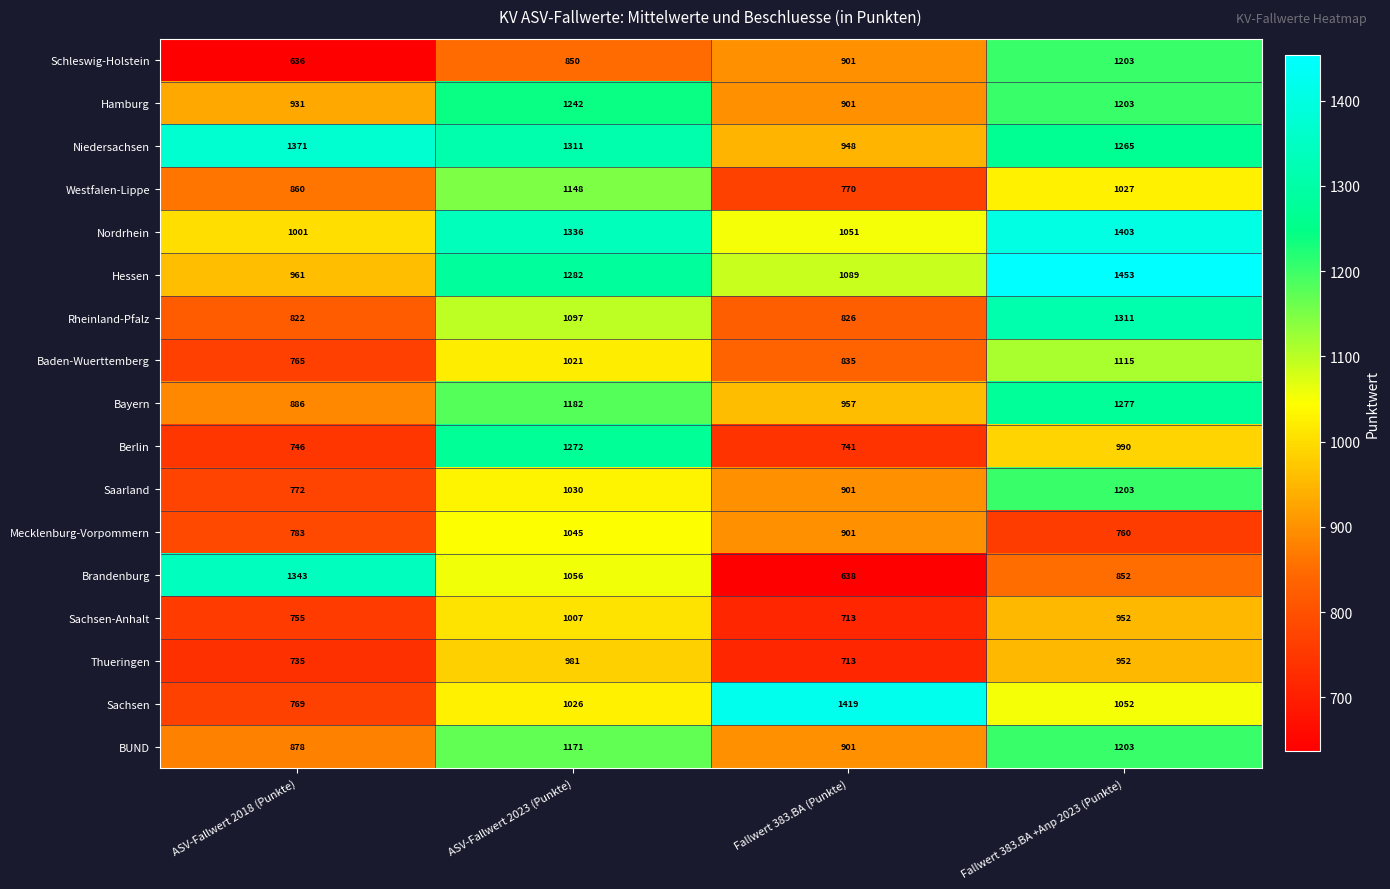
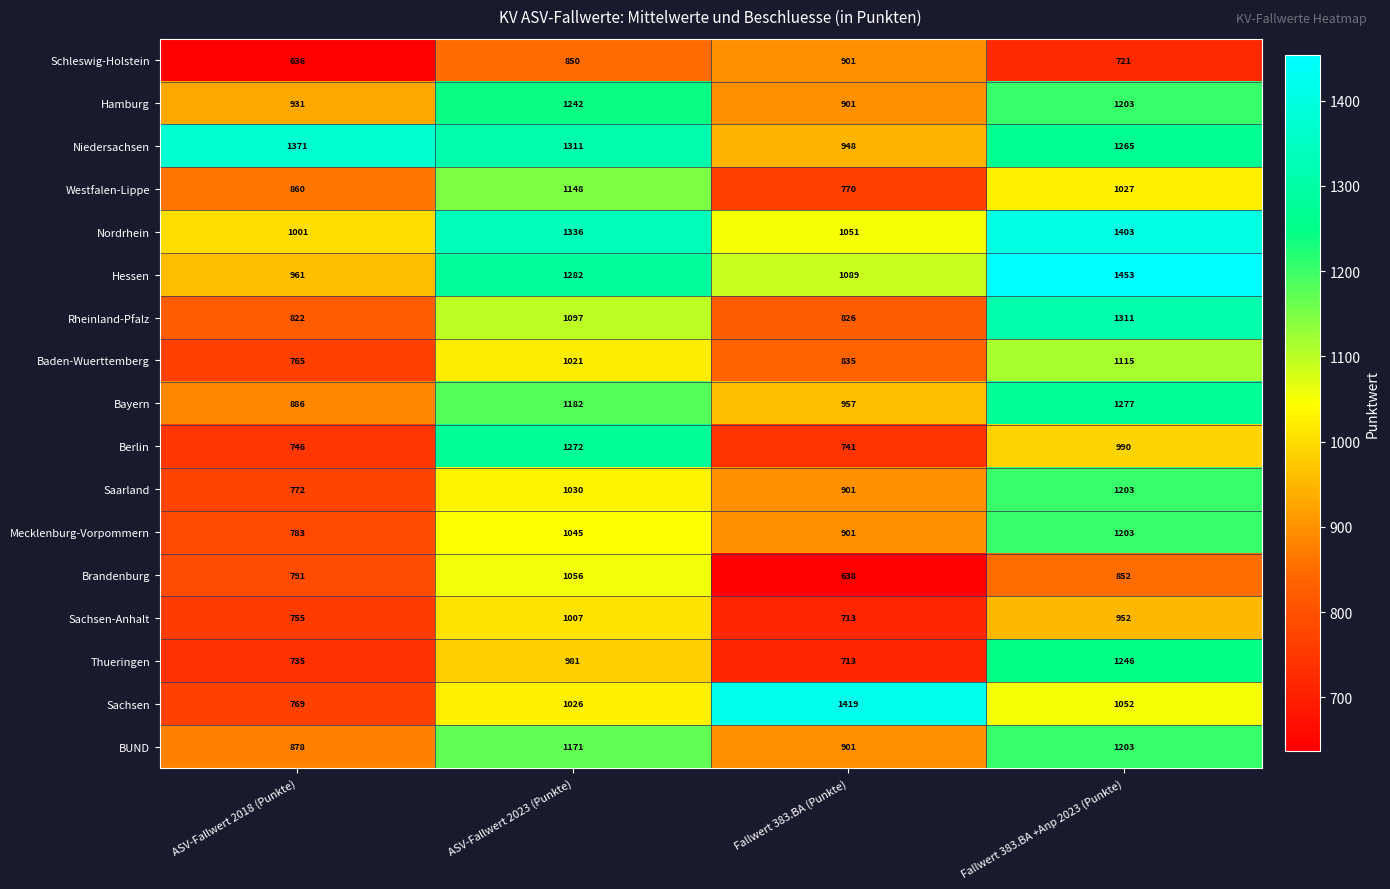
  {
    "Schleswig-Holstein": {
      "ASV-Fallwert 2018 (Punkte)": 636,
      "ASV-Fallwert 2023 (Punkte)": 850,
      "Fallwert 383.BA (Punkte)": 901,
-     "Fallwert 383.BA +Anp 2023 (Punkte)": 1203
+     "Fallwert 383.BA +Anp 2023 (Punkte)": 721
    },
    "Hamburg": {
      "ASV-Fallwert 2018 (Punkte)": 931,
      "ASV-Fallwert 2023 (Punkte)": 1242,
      "Fallwert 383.BA (Punkte)": 901,
      "Fallwert 383.BA +Anp 2023 (Punkte)": 1203
    },
    "Niedersachsen": {
      "ASV-Fallwert 2018 (Punkte)": 1371,
      "ASV-Fallwert 2023 (Punkte)": 1311,
      "Fallwert 383.BA (Punkte)": 948,
      "Fallwert 383.BA +Anp 2023 (Punkte)": 1265
    },
    "Westfalen-Lippe": {
      "ASV-Fallwert 2018 (Punkte)": 860,
      "ASV-Fallwert 2023 (Punkte)": 1148,
      "Fallwert 383.BA (Punkte)": 770,
      "Fallwert 383.BA +Anp 2023 (Punkte)": 1027
    },
    "Nordrhein": {
      "ASV-Fallwert 2018 (Punkte)": 1001,
      "ASV-Fallwert 2023 (Punkte)": 1336,
      "Fallwert 383.BA (Punkte)": 1051,
      "Fallwert 383.BA +Anp 2023 (Punkte)": 1403
    },
    "Hessen": {
      "ASV-Fallwert 2018 (Punkte)": 961,
      "ASV-Fallwert 2023 (Punkte)": 1282,
      "Fallwert 383.BA (Punkte)": 1089,
      "Fallwert 383.BA +Anp 2023 (Punkte)": 1453
    },
    "Rheinland-Pfalz": {
      "ASV-Fallwert 2018 (Punkte)": 822,
      "ASV-Fallwert 2023 (Punkte)": 1097,
      "Fallwert 383.BA (Punkte)": 826,
      "Fallwert 383.BA +Anp 2023 (Punkte)": 1311
    },
    "Baden-Wuerttemberg": {
      "ASV-Fallwert 2018 (Punkte)": 765,
      "ASV-Fallwert 2023 (Punkte)": 1021,
      "Fallwert 383.BA (Punkte)": 835,
      "Fallwert 383.BA +Anp 2023 (Punkte)": 1115
    },
    "Bayern": {
      "ASV-Fallwert 2018 (Punkte)": 886,
      "ASV-Fallwert 2023 (Punkte)": 1182,
      "Fallwert 383.BA (Punkte)": 957,
      "Fallwert 383.BA +Anp 2023 (Punkte)": 1277
    },
    "Berlin": {
      "ASV-Fallwert 2018 (Punkte)": 746,
      "ASV-Fallwert 2023 (Punkte)": 1272,
      "Fallwert 383.BA (Punkte)": 741,
      "Fallwert 383.BA +Anp 2023 (Punkte)": 990
    },
    "Saarland": {
      "ASV-Fallwert 2018 (Punkte)": 772,
      "ASV-Fallwert 2023 (Punkte)": 1030,
      "Fallwert 383.BA (Punkte)": 901,
      "Fallwert 383.BA +Anp 2023 (Punkte)": 1203
    },
    "Mecklenburg-Vorpommern": {
      "ASV-Fallwert 2018 (Punkte)": 783,
      "ASV-Fallwert 2023 (Punkte)": 1045,
      "Fallwert 383.BA (Punkte)": 901,
-     "Fallwert 383.BA +Anp 2023 (Punkte)": 760
+     "Fallwert 383.BA +Anp 2023 (Punkte)": 1203
    },
    "Brandenburg": {
-     "ASV-Fallwert 2018 (Punkte)": 1343,
+     "ASV-Fallwert 2018 (Punkte)": 791,
      "ASV-Fallwert 2023 (Punkte)": 1056,
      "Fallwert 383.BA (Punkte)": 638,
      "Fallwert 383.BA +Anp 2023 (Punkte)": 852
    },
    "Sachsen-Anhalt": {
      "ASV-Fallwert 2018 (Punkte)": 755,
      "ASV-Fallwert 2023 (Punkte)": 1007,
      "Fallwert 383.BA (Punkte)": 713,
      "Fallwert 383.BA +Anp 2023 (Punkte)": 952
    },
    "Thueringen": {
      "ASV-Fallwert 2018 (Punkte)": 735,
      "ASV-Fallwert 2023 (Punkte)": 981,
      "Fallwert 383.BA (Punkte)": 713,
-     "Fallwert 383.BA +Anp 2023 (Punkte)": 952
+     "Fallwert 383.BA +Anp 2023 (Punkte)": 1246
    },
    "Sachsen": {
      "ASV-Fallwert 2018 (Punkte)": 769,
      "ASV-Fallwert 2023 (Punkte)": 1026,
      "Fallwert 383.BA (Punkte)": 1419,
      "Fallwert 383.BA +Anp 2023 (Punkte)": 1052
    },
    "BUND": {
      "ASV-Fallwert 2018 (Punkte)": 878,
      "ASV-Fallwert 2023 (Punkte)": 1171,
      "Fallwert 383.BA (Punkte)": 901,
      "Fallwert 383.BA +Anp 2023 (Punkte)": 1203
    }
  }
